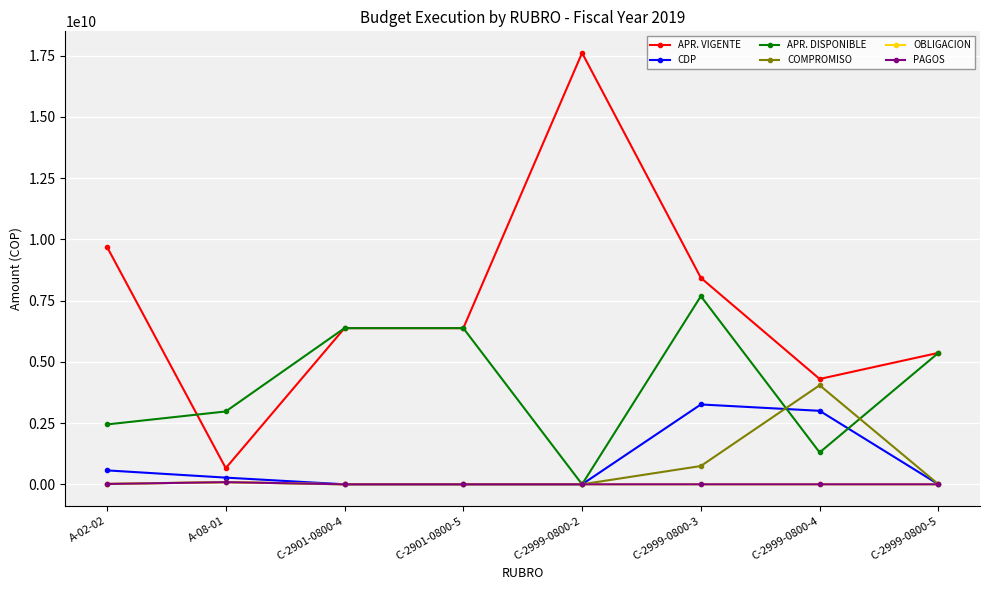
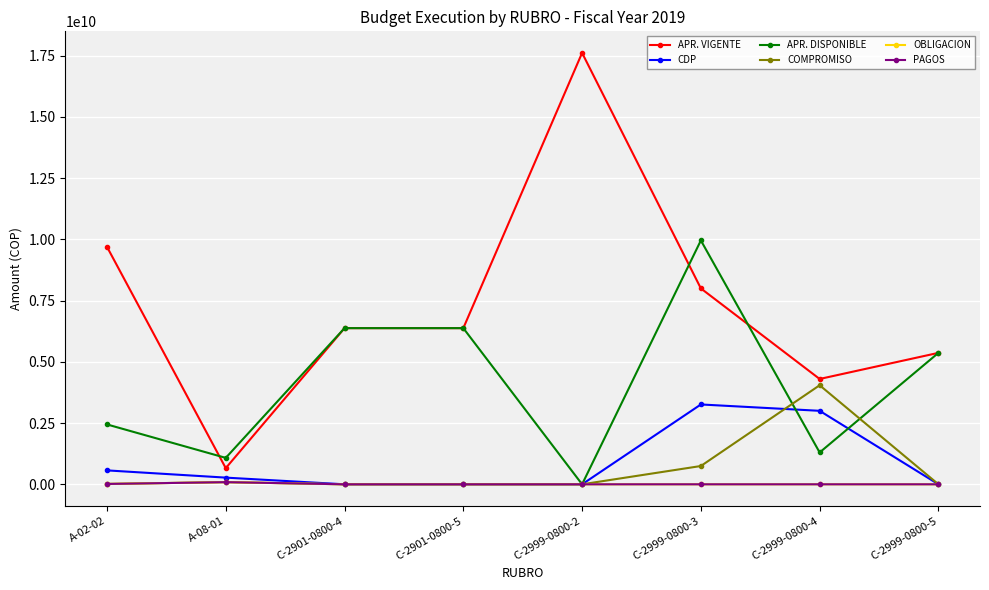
  {
    "APR. VIGENTE": {
      "A-02-02": 9700000000,
      "A-08-01": 700000000,
      "C-2999-0800-2": 17600000000,
-     "C-2999-0800-3": 8400000000,
+     "C-2999-0800-3": 8000000000,
      "C-2999-0800-4": 4300000000
    },
    "CDP": {
      "A-02-02": 600000000,
      "A-08-01": 300000000,
      "C-2999-0800-3": 3300000000,
      "C-2999-0800-4": 3000000000
    },
    "APR. DISPONIBLE": {
      "A-02-02": 2400000000,
-     "A-08-01": 3000000000,
-     "C-2999-0800-3": 7700000000,
+     "A-08-01": 1100000000,
+     "C-2999-0800-3": 10000000000,
      "C-2999-0800-4": 1300000000
    },
    "COMPROMISO": {
      "C-2999-0800-3": 700000000,
      "C-2999-0800-4": 4000000000
    },
    "PAGOS": {
      "C-2999-0800-3": 0,
      "C-2999-0800-4": 0
    }
  }
